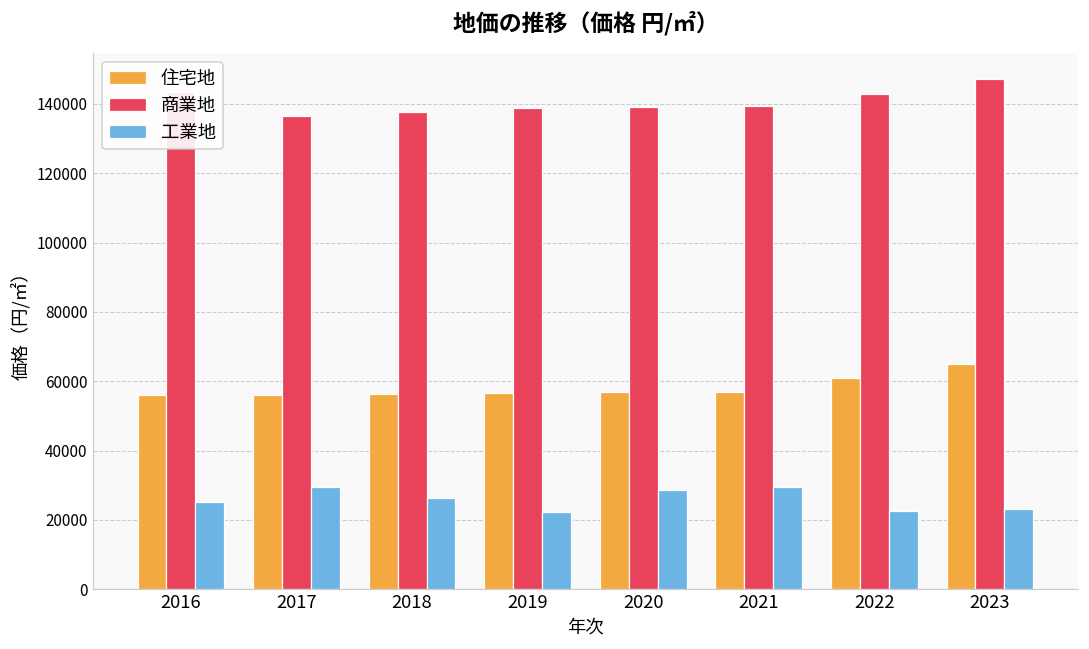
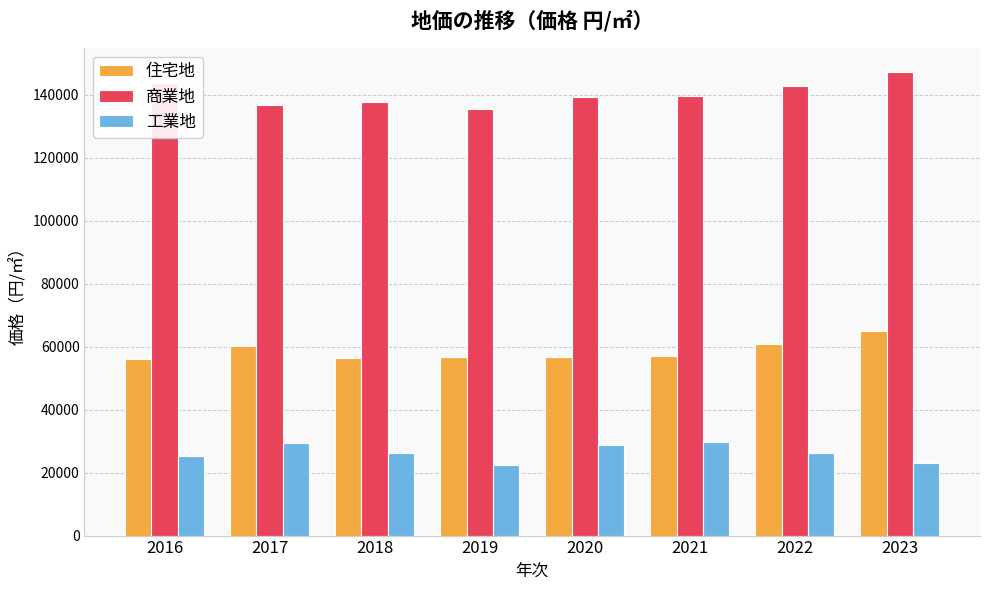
  {
    "住宅地": {
      "2016": 56000,
-     "2017": 56000,
+     "2017": 60000,
      "2018": 56000,
      "2019": 57000,
      "2020": 57000,
      "2021": 57000,
      "2022": 61000,
      "2023": 65000
    },
    "商業地": {
      "2017": 137000,
      "2018": 138000,
-     "2019": 139000,
+     "2019": 135000,
      "2020": 139000,
      "2021": 139000,
      "2022": 143000,
      "2023": 147000
    },
    "工業地": {
      "2016": 25000,
      "2017": 29000,
      "2018": 26000,
      "2019": 22000,
      "2020": 29000,
      "2021": 30000,
-     "2022": 23000,
+     "2022": 26000,
      "2023": 23000
    }
  }
